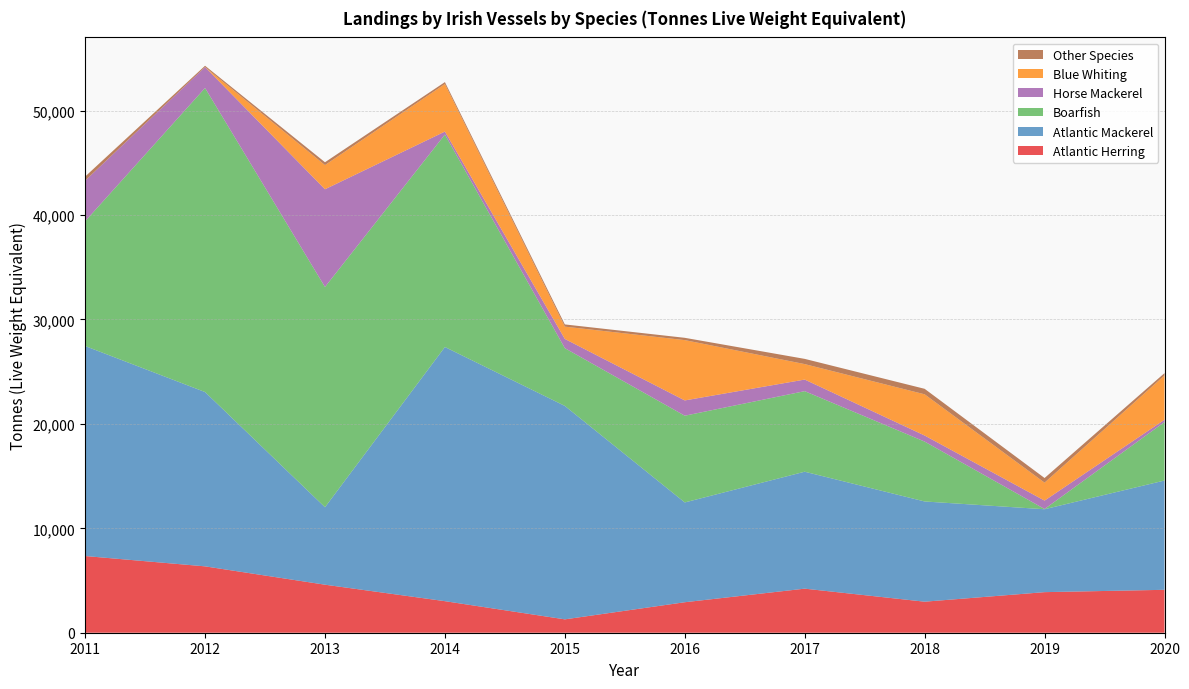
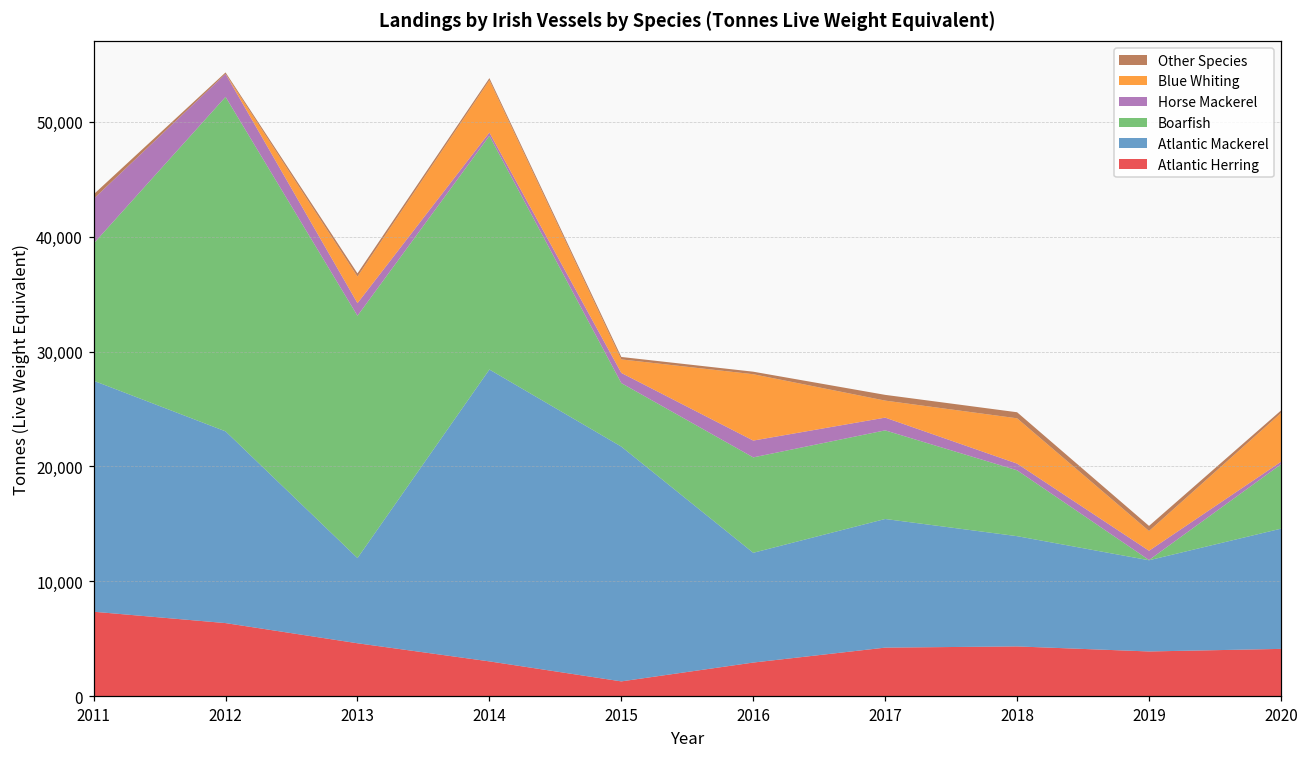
  {
    "Atlantic Herring": {
      "2011": "7,300",
      "2012": "6,400",
      "2013": "4,600",
      "2014": "3,000",
      "2015": "1,300",
      "2016": "2,900",
      "2017": "4,200",
-     "2018": "3,000",
+     "2018": "4,300",
      "2019": "3,900",
      "2020": "4,100"
    },
    "Atlantic Mackerel": {
      "2011": "20,100",
      "2012": "16,700",
      "2013": "7,400",
-     "2014": "24,300",
+     "2014": "25,400",
      "2015": "20,400",
      "2016": "9,600",
      "2017": "11,200",
      "2018": "9,600",
      "2020": "10,500"
    },
    "Boarfish": {
      "2011": "11,900",
      "2012": "29,100",
      "2013": "21,100",
      "2014": "20,300",
      "2015": "5,500",
      "2016": "8,300",
      "2017": "7,700",
      "2018": "5,700"
    },
    "Horse Mackerel": {
-     "2013": "9,400",
+     "2013": "1,100",
      "2014": "300",
      "2015": "900",
      "2016": "1,500",
      "2017": "1,100",
      "2018": "600",
      "2019": "800"
    },
    "Blue Whiting": {
      "2013": "2,300",
      "2017": "1,500",
      "2018": "3,900",
      "2019": "1,700"
    },
    "Other Species": {
      "2011": "400",
      "2013": "300",
      "2017": "500",
      "2018": "500",
      "2019": "400"
    }
  }
